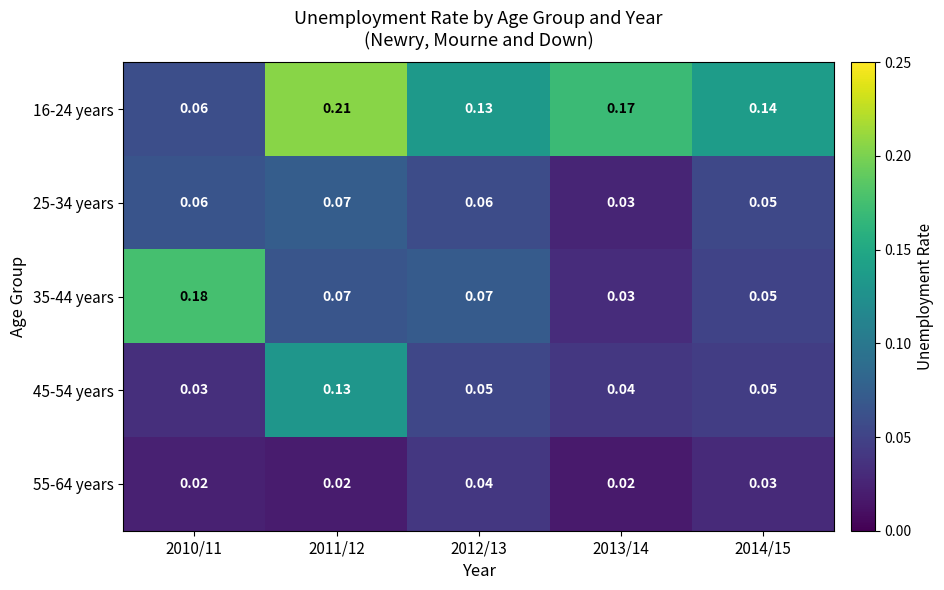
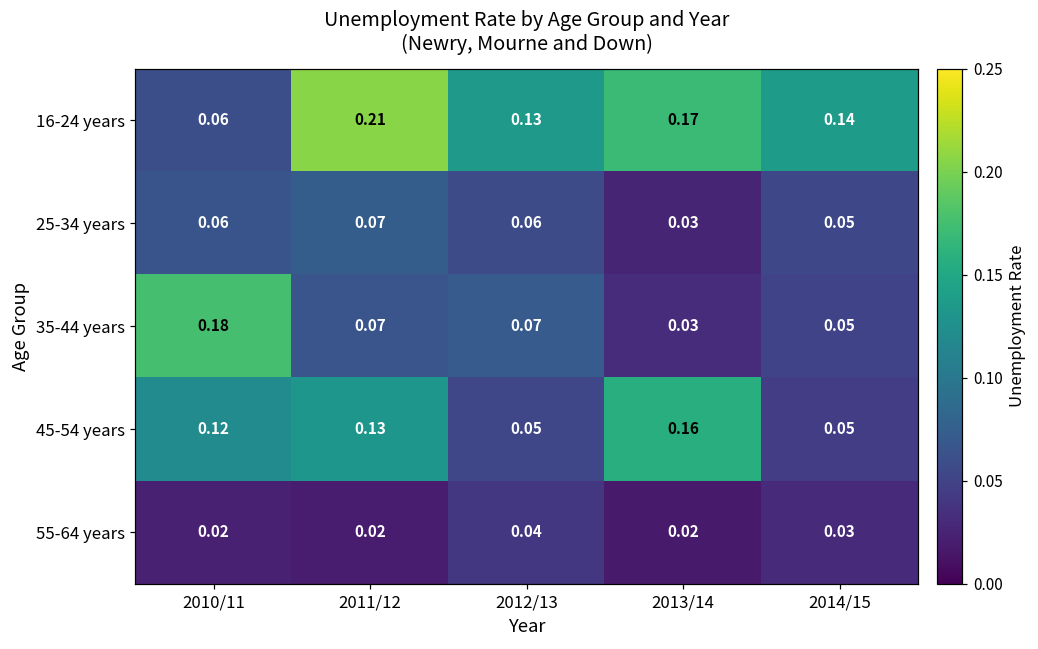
  {
    "16-24 years": {
      "2010/11": 0.06,
      "2011/12": 0.21,
      "2012/13": 0.13,
      "2013/14": 0.17,
      "2014/15": 0.14
    },
    "25-34 years": {
      "2010/11": 0.06,
      "2011/12": 0.07,
      "2012/13": 0.06,
      "2013/14": 0.03,
      "2014/15": 0.05
    },
    "35-44 years": {
      "2010/11": 0.18,
      "2011/12": 0.07,
      "2012/13": 0.07,
      "2013/14": 0.03,
      "2014/15": 0.05
    },
    "45-54 years": {
-     "2010/11": 0.03,
+     "2010/11": 0.12,
      "2011/12": 0.13,
      "2012/13": 0.05,
-     "2013/14": 0.04,
+     "2013/14": 0.16,
      "2014/15": 0.05
    },
    "55-64 years": {
      "2010/11": 0.02,
      "2011/12": 0.02,
      "2012/13": 0.04,
      "2013/14": 0.02,
      "2014/15": 0.03
    }
  }
